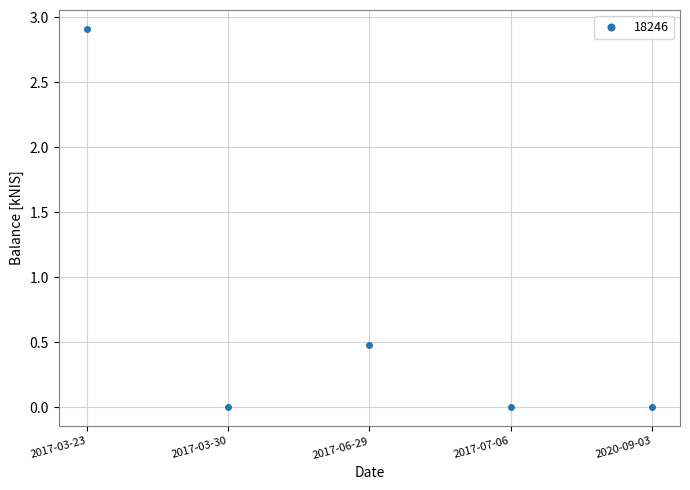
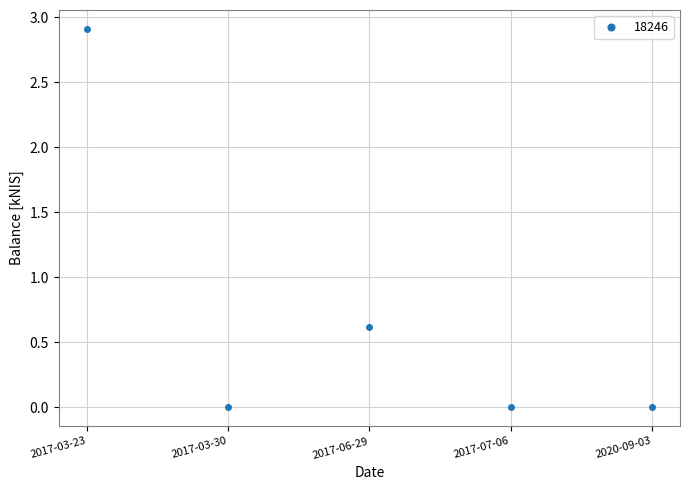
  {
    "2017-03-23": 2.91,
    "2017-03-30": 0.00,
-   "2017-06-29": 0.48,
+   "2017-06-29": 0.62,
    "2017-07-06": 0.00,
    "2020-09-03": 0.00
  }
